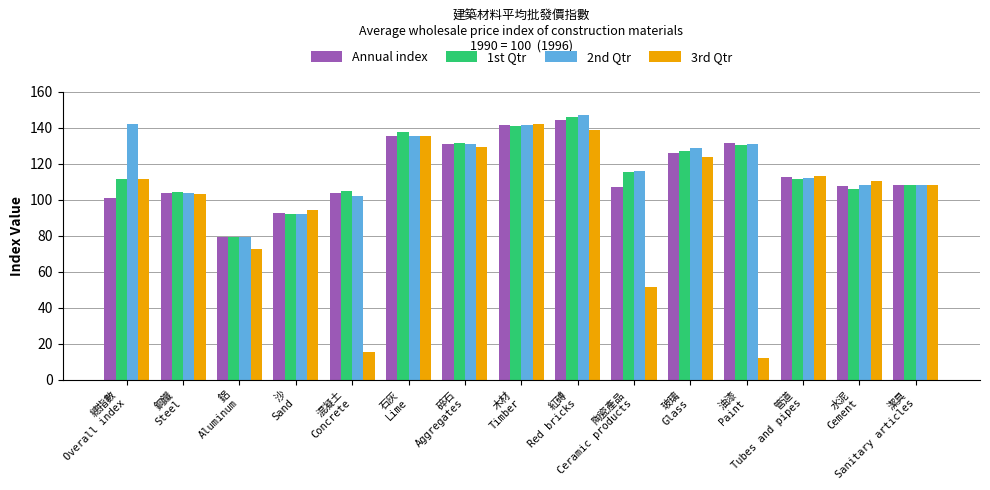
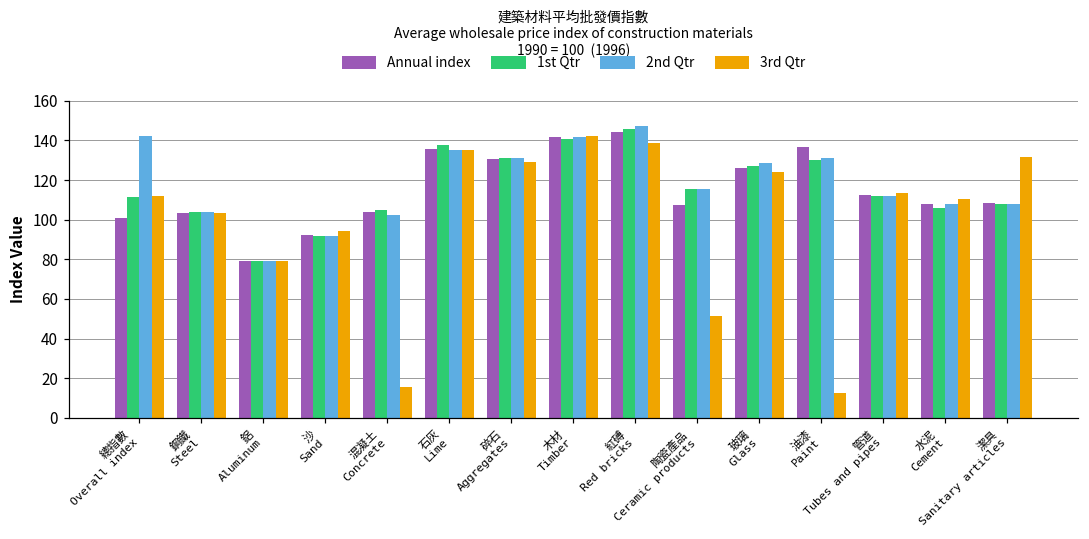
  {
    "Annual index": {
      "總指數 Overall index": 101,
      "鋼鐵 Steel": 104,
      "鋁 Aluminum": 79,
      "沙 Sand": 92,
      "混凝土 Concrete": 104,
      "石灰 Lime": 136,
      "碎石 Aggregates": 131,
      "木材 Timber": 142,
      "紅磗 Red bricks": 144,
      "陶瓷產品 Ceramic products": 107,
      "玻璃 Glass": 126,
-     "油漆 Paint": 131,
+     "油漆 Paint": 137,
      "管道 Tubes and pipes": 112,
      "水泥 Cement": 108,
      "潔具 Sanitary articles": 108
    },
    "1st Qtr": {
      "總指數 Overall index": 111,
      "鋼鐵 Steel": 104,
      "鋁 Aluminum": 79,
      "沙 Sand": 92,
      "混凝土 Concrete": 105,
      "石灰 Lime": 138,
      "碎石 Aggregates": 131,
      "木材 Timber": 141,
      "紅磗 Red bricks": 146,
      "陶瓷產品 Ceramic products": 116,
      "玻璃 Glass": 127,
      "油漆 Paint": 130,
      "管道 Tubes and pipes": 112,
      "水泥 Cement": 106,
      "潔具 Sanitary articles": 108
    },
    "2nd Qtr": {
      "總指數 Overall index": 142,
      "鋼鐵 Steel": 104,
      "鋁 Aluminum": 79,
      "沙 Sand": 92,
      "混凝土 Concrete": 102,
      "石灰 Lime": 135,
      "碎石 Aggregates": 131,
      "木材 Timber": 142,
      "紅磗 Red bricks": 147,
      "陶瓷產品 Ceramic products": 116,
      "玻璃 Glass": 129,
      "油漆 Paint": 131,
      "管道 Tubes and pipes": 112,
      "水泥 Cement": 108,
      "潔具 Sanitary articles": 108
    },
    "3rd Qtr": {
      "總指數 Overall index": 112,
      "鋼鐵 Steel": 103,
-     "鋁 Aluminum": 73,
+     "鋁 Aluminum": 79,
      "沙 Sand": 94,
      "混凝土 Concrete": 15,
      "石灰 Lime": 135,
      "碎石 Aggregates": 129,
      "木材 Timber": 142,
      "紅磗 Red bricks": 139,
      "陶瓷產品 Ceramic products": 51,
      "玻璃 Glass": 124,
      "油漆 Paint": 12,
      "管道 Tubes and pipes": 113,
      "水泥 Cement": 110,
-     "潔具 Sanitary articles": 108
+     "潔具 Sanitary articles": 132
    }
  }
